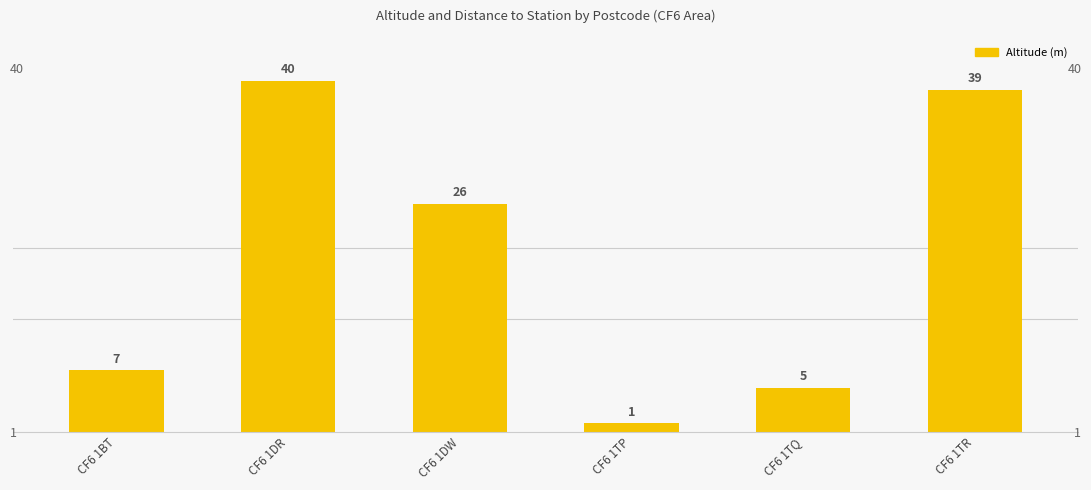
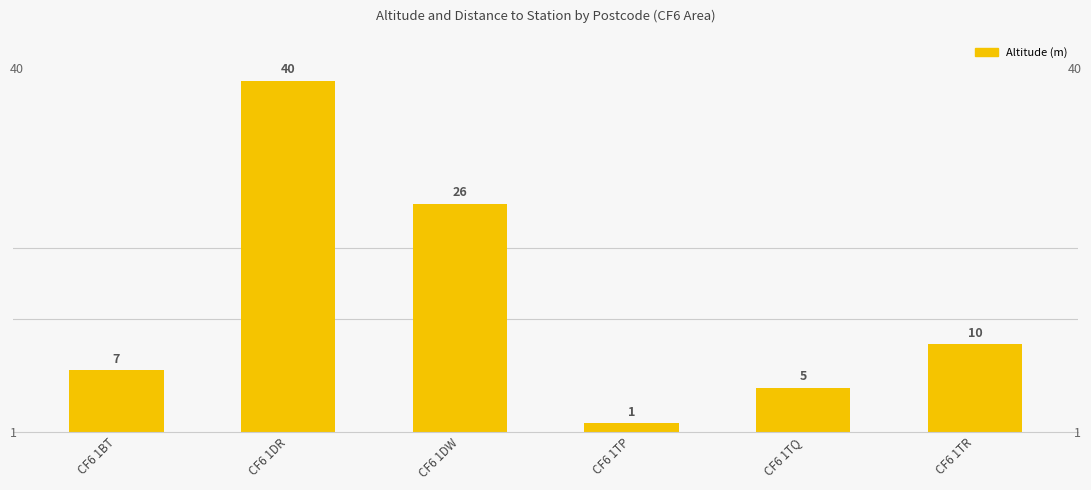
  {
    "CF6 1BT": 7,
    "CF6 1DR": 40,
    "CF6 1DW": 26,
    "CF6 1TP": 1,
    "CF6 1TQ": 5,
-   "CF6 1TR": 39
+   "CF6 1TR": 10
  }
